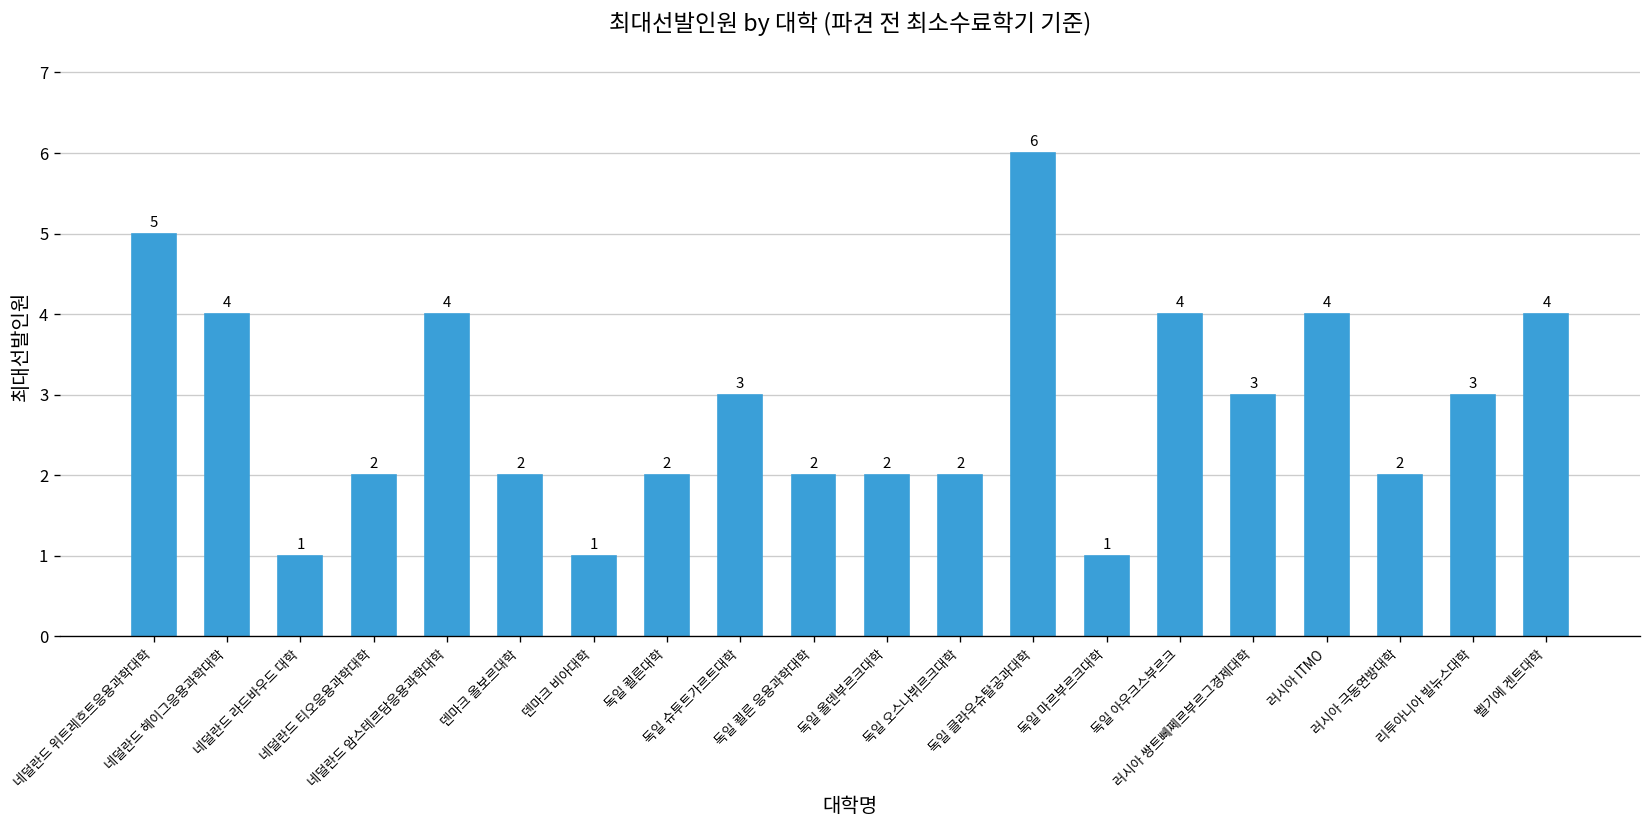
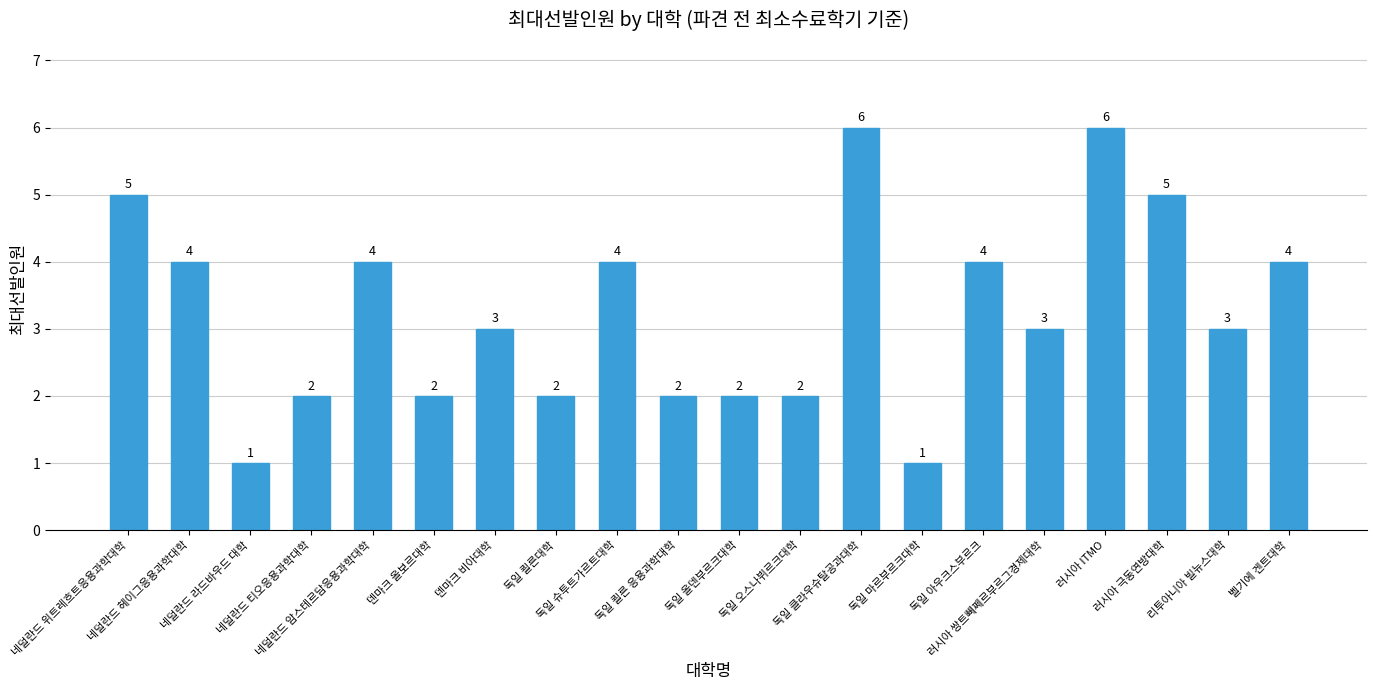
  {
    "네덜란드 위트레흐트응용과학대학": 5,
    "네덜란드 헤이그응용과학대학": 4,
    "네덜란드 라드바우드 대학": 1,
    "네덜란드 티오응용과학대학": 2,
    "네덜란드 암스테르담응용과학대학": 4,
    "덴마크 올보르대학": 2,
-   "덴마크 비아대학": 1,
+   "덴마크 비아대학": 3,
    "독일 쾰른대학": 2,
-   "독일 슈투트가르트대학": 3,
+   "독일 슈투트가르트대학": 4,
    "독일 쾰른 응용과학대학": 2,
    "독일 올덴부르크대학": 2,
    "독일 오스나뷔르크대학": 2,
    "독일 클라우슈탈공과대학": 6,
    "독일 마르부르크대학": 1,
    "독일 아우크스부르크": 4,
    "러시아 쌍트뻬쩨르부르그경제대학": 3,
-   "러시아 ITMO": 4,
-   "러시아 극동연방대학": 2,
+   "러시아 ITMO": 6,
+   "러시아 극동연방대학": 5,
    "리투아니아 빌뉴스대학": 3,
    "벨기에 겐트대학": 4
  }
